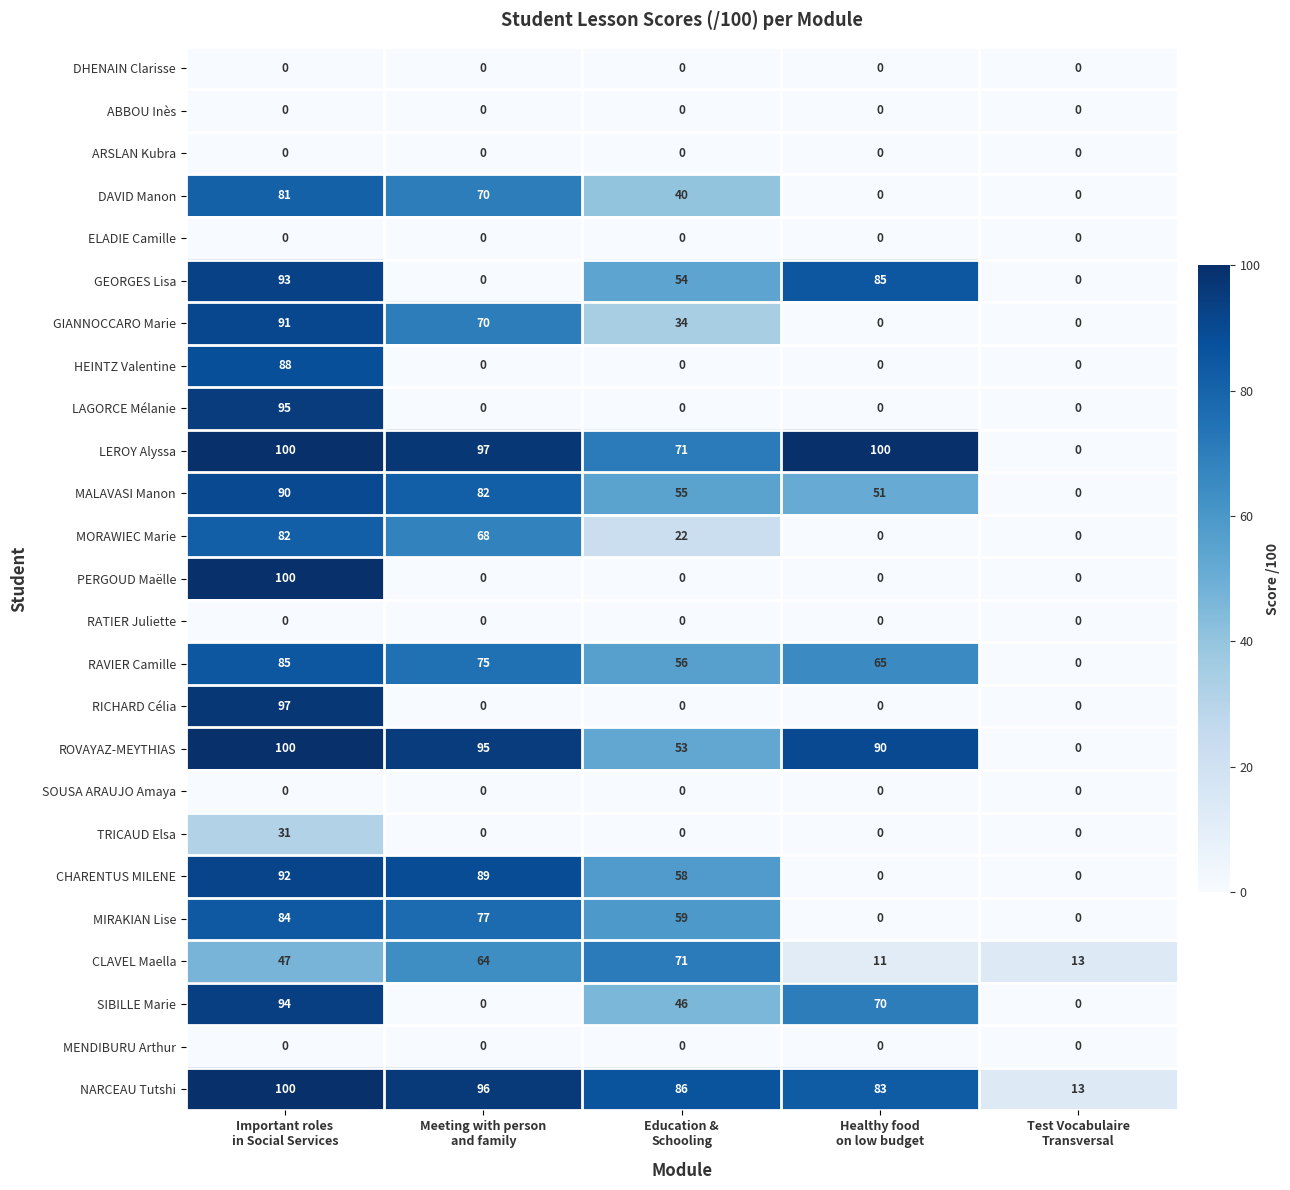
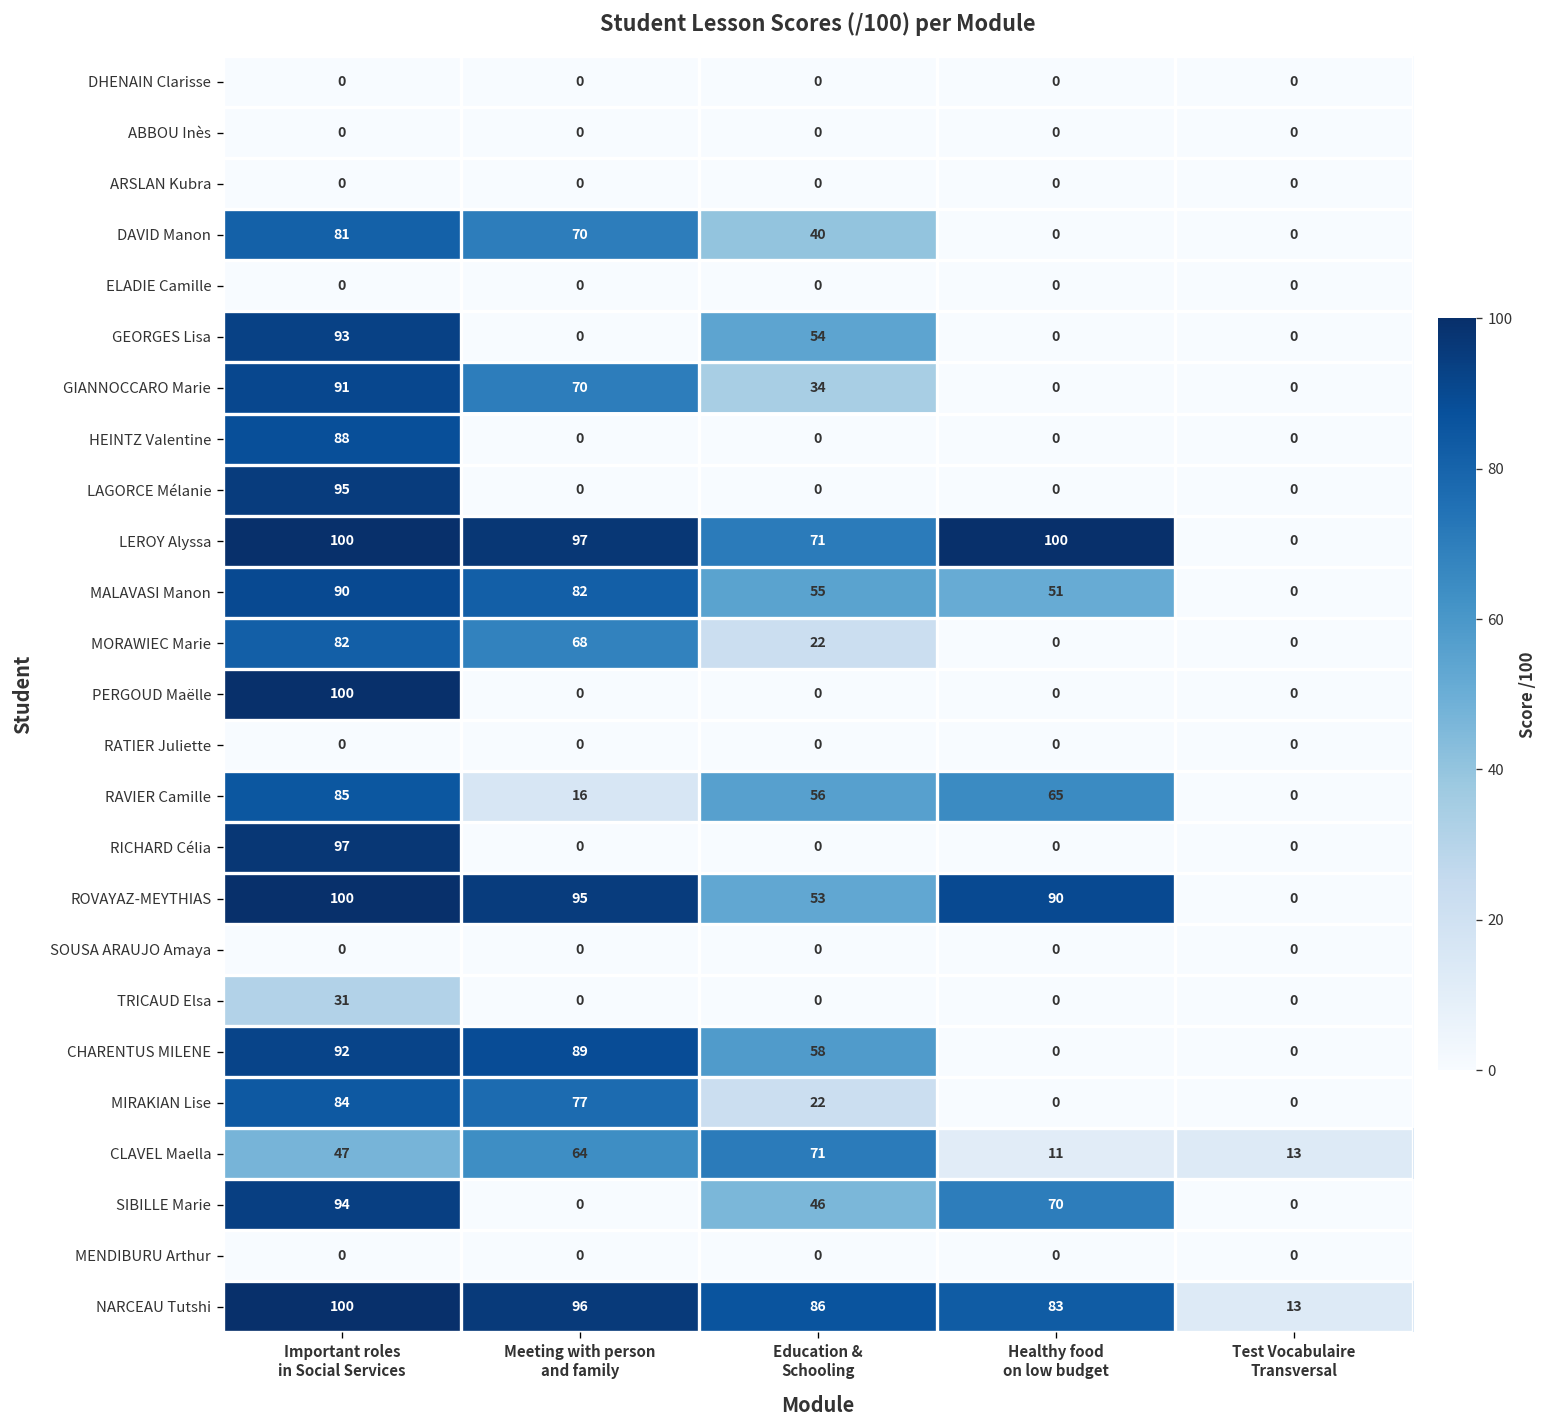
  {
    "DHENAIN Clarisse": {
      "Important roles in Social Services": 0,
      "Meeting with person and family": 0,
      "Education & Schooling": 0,
      "Healthy food on low budget": 0,
      "Test Vocabulaire Transversal": 0
    },
    "ABBOU Inès": {
      "Important roles in Social Services": 0,
      "Meeting with person and family": 0,
      "Education & Schooling": 0,
      "Healthy food on low budget": 0,
      "Test Vocabulaire Transversal": 0
    },
    "ARSLAN Kubra": {
      "Important roles in Social Services": 0,
      "Meeting with person and family": 0,
      "Education & Schooling": 0,
      "Healthy food on low budget": 0,
      "Test Vocabulaire Transversal": 0
    },
    "DAVID Manon": {
      "Important roles in Social Services": 81,
      "Meeting with person and family": 70,
      "Education & Schooling": 40,
      "Healthy food on low budget": 0,
      "Test Vocabulaire Transversal": 0
    },
    "ELADIE Camille": {
      "Important roles in Social Services": 0,
      "Meeting with person and family": 0,
      "Education & Schooling": 0,
      "Healthy food on low budget": 0,
      "Test Vocabulaire Transversal": 0
    },
    "GEORGES Lisa": {
      "Important roles in Social Services": 93,
      "Meeting with person and family": 0,
      "Education & Schooling": 54,
-     "Healthy food on low budget": 85,
+     "Healthy food on low budget": 0,
      "Test Vocabulaire Transversal": 0
    },
    "GIANNOCCARO Marie": {
      "Important roles in Social Services": 91,
      "Meeting with person and family": 70,
      "Education & Schooling": 34,
      "Healthy food on low budget": 0,
      "Test Vocabulaire Transversal": 0
    },
    "HEINTZ Valentine": {
      "Important roles in Social Services": 88,
      "Meeting with person and family": 0,
      "Education & Schooling": 0,
      "Healthy food on low budget": 0,
      "Test Vocabulaire Transversal": 0
    },
    "LAGORCE Mélanie": {
      "Important roles in Social Services": 95,
      "Meeting with person and family": 0,
      "Education & Schooling": 0,
      "Healthy food on low budget": 0,
      "Test Vocabulaire Transversal": 0
    },
    "LEROY Alyssa": {
      "Important roles in Social Services": 100,
      "Meeting with person and family": 97,
      "Education & Schooling": 71,
      "Healthy food on low budget": 100,
      "Test Vocabulaire Transversal": 0
    },
    "MALAVASI Manon": {
      "Important roles in Social Services": 90,
      "Meeting with person and family": 82,
      "Education & Schooling": 55,
      "Healthy food on low budget": 51,
      "Test Vocabulaire Transversal": 0
    },
    "MORAWIEC Marie": {
      "Important roles in Social Services": 82,
      "Meeting with person and family": 68,
      "Education & Schooling": 22,
      "Healthy food on low budget": 0,
      "Test Vocabulaire Transversal": 0
    },
    "PERGOUD Maëlle": {
      "Important roles in Social Services": 100,
      "Meeting with person and family": 0,
      "Education & Schooling": 0,
      "Healthy food on low budget": 0,
      "Test Vocabulaire Transversal": 0
    },
    "RATIER Juliette": {
      "Important roles in Social Services": 0,
      "Meeting with person and family": 0,
      "Education & Schooling": 0,
      "Healthy food on low budget": 0,
      "Test Vocabulaire Transversal": 0
    },
    "RAVIER Camille": {
      "Important roles in Social Services": 85,
-     "Meeting with person and family": 75,
+     "Meeting with person and family": 16,
      "Education & Schooling": 56,
      "Healthy food on low budget": 65,
      "Test Vocabulaire Transversal": 0
    },
    "RICHARD Célia": {
      "Important roles in Social Services": 97,
      "Meeting with person and family": 0,
      "Education & Schooling": 0,
      "Healthy food on low budget": 0,
      "Test Vocabulaire Transversal": 0
    },
    "ROVAYAZ-MEYTHIAS": {
      "Important roles in Social Services": 100,
      "Meeting with person and family": 95,
      "Education & Schooling": 53,
      "Healthy food on low budget": 90,
      "Test Vocabulaire Transversal": 0
    },
    "SOUSA ARAUJO Amaya": {
      "Important roles in Social Services": 0,
      "Meeting with person and family": 0,
      "Education & Schooling": 0,
      "Healthy food on low budget": 0,
      "Test Vocabulaire Transversal": 0
    },
    "TRICAUD Elsa": {
      "Important roles in Social Services": 31,
      "Meeting with person and family": 0,
      "Education & Schooling": 0,
      "Healthy food on low budget": 0,
      "Test Vocabulaire Transversal": 0
    },
    "CHARENTUS MILENE": {
      "Important roles in Social Services": 92,
      "Meeting with person and family": 89,
      "Education & Schooling": 58,
      "Healthy food on low budget": 0,
      "Test Vocabulaire Transversal": 0
    },
    "MIRAKIAN Lise": {
      "Important roles in Social Services": 84,
      "Meeting with person and family": 77,
-     "Education & Schooling": 59,
+     "Education & Schooling": 22,
      "Healthy food on low budget": 0,
      "Test Vocabulaire Transversal": 0
    },
    "CLAVEL Maella": {
      "Important roles in Social Services": 47,
      "Meeting with person and family": 64,
      "Education & Schooling": 71,
      "Healthy food on low budget": 11,
      "Test Vocabulaire Transversal": 13
    },
    "SIBILLE Marie": {
      "Important roles in Social Services": 94,
      "Meeting with person and family": 0,
      "Education & Schooling": 46,
      "Healthy food on low budget": 70,
      "Test Vocabulaire Transversal": 0
    },
    "MENDIBURU Arthur": {
      "Important roles in Social Services": 0,
      "Meeting with person and family": 0,
      "Education & Schooling": 0,
      "Healthy food on low budget": 0,
      "Test Vocabulaire Transversal": 0
    },
    "NARCEAU Tutshi": {
      "Important roles in Social Services": 100,
      "Meeting with person and family": 96,
      "Education & Schooling": 86,
      "Healthy food on low budget": 83,
      "Test Vocabulaire Transversal": 13
    }
  }
